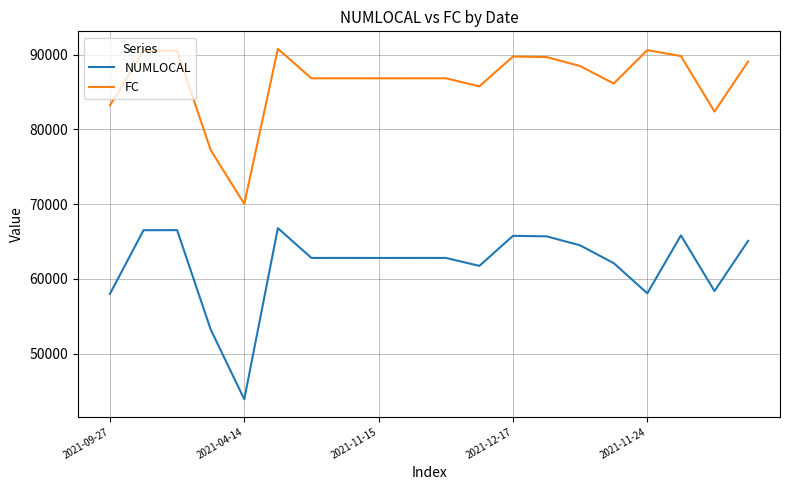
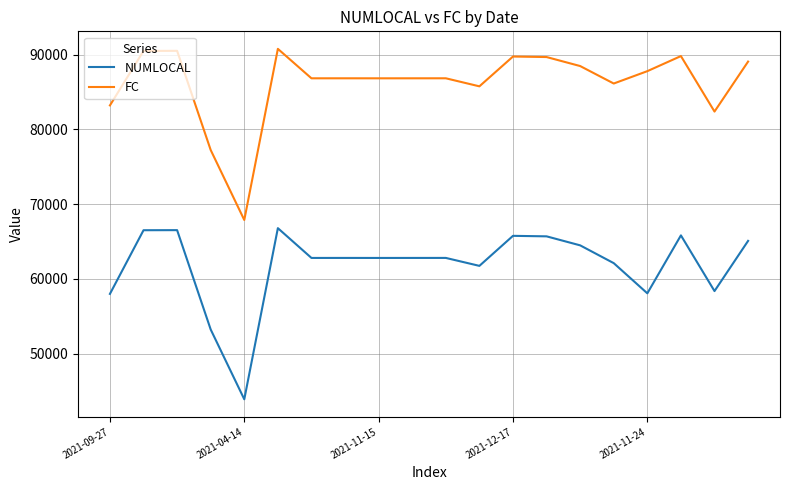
  {
    "NUMLOCAL": {
      "2021-09-27": 58000,
      "2021-04-14": 44000,
      "2021-11-24": 58000
    },
    "FC": {
      "2021-09-27": 83000,
-     "2021-04-14": 70000,
-     "2021-11-24": 91000
+     "2021-04-14": 68000,
+     "2021-11-24": 88000
    }
  }
